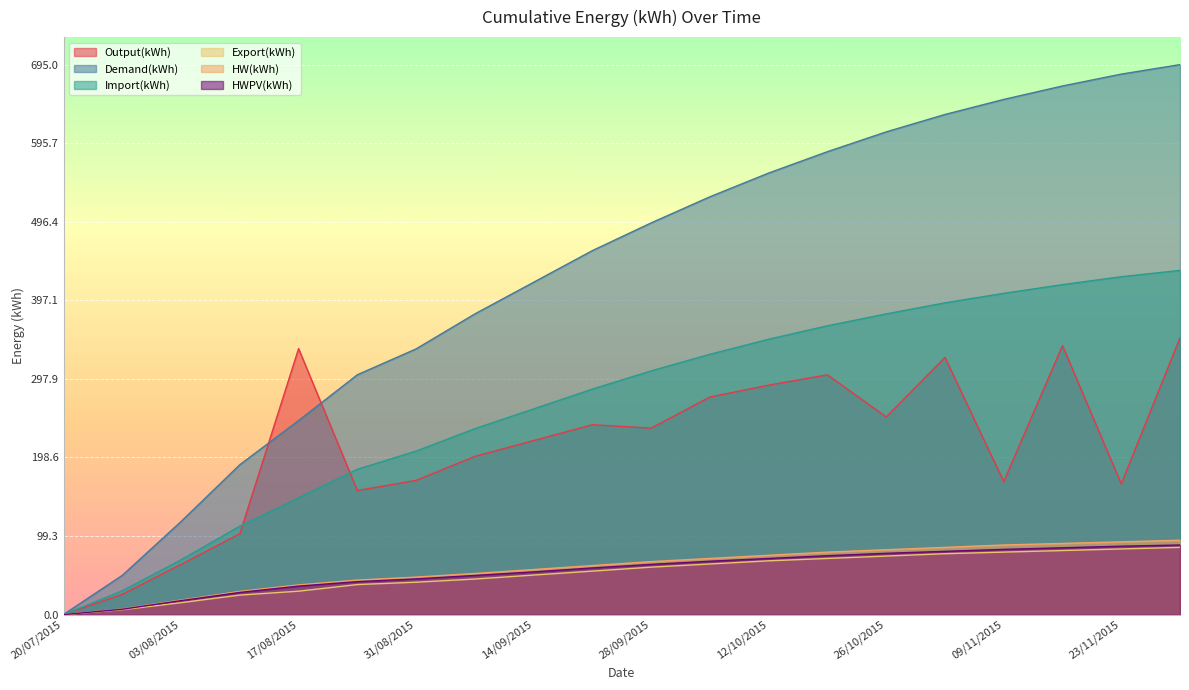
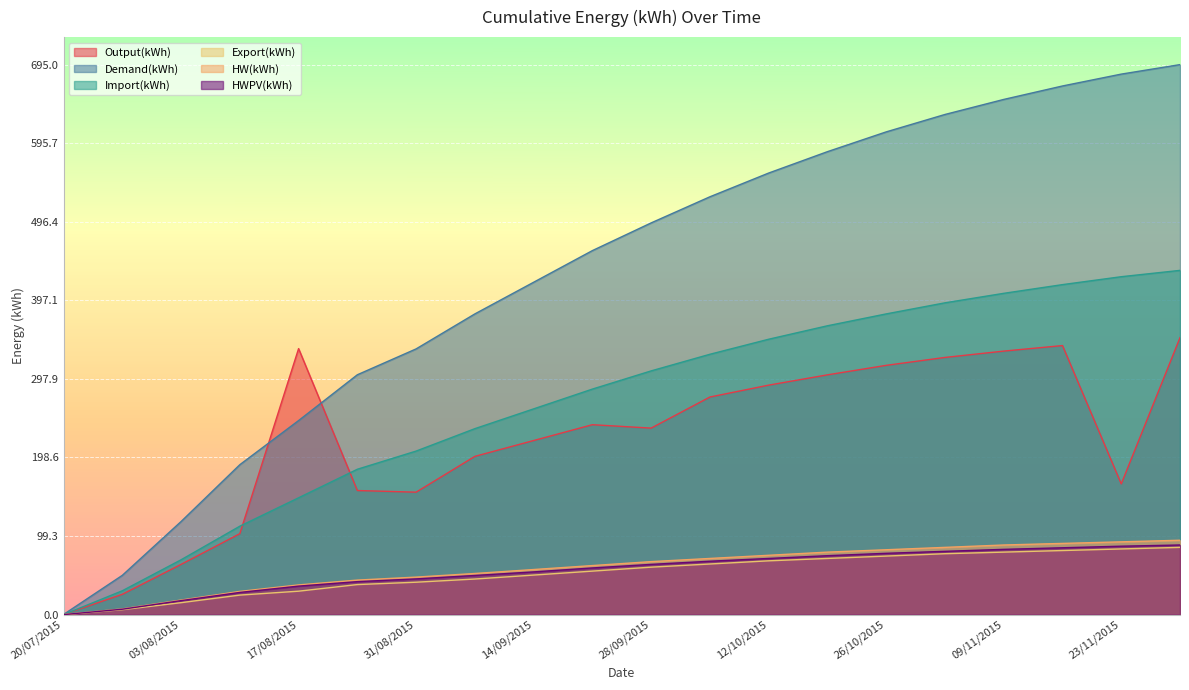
  {
    "Output(kWh)": {
      "03/08/2015": 60,
      "17/08/2015": 340,
-     "31/08/2015": 170,
+     "31/08/2015": 150,
      "14/09/2015": 220,
      "28/09/2015": 240,
      "12/10/2015": 290,
-     "26/10/2015": 250,
-     "09/11/2015": 170,
+     "26/10/2015": 320,
+     "09/11/2015": 330,
      "23/11/2015": 170
    },
    "HWPV(kWh)": {
      "28/09/2015": 60,
      "26/10/2015": 80,
      "09/11/2015": 80,
      "23/11/2015": 90
    }
  }
